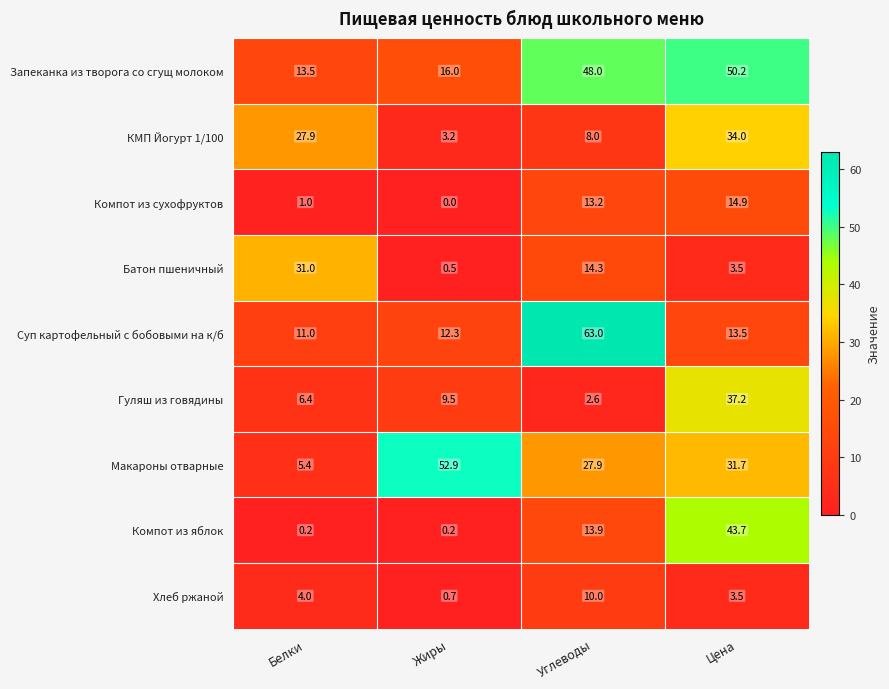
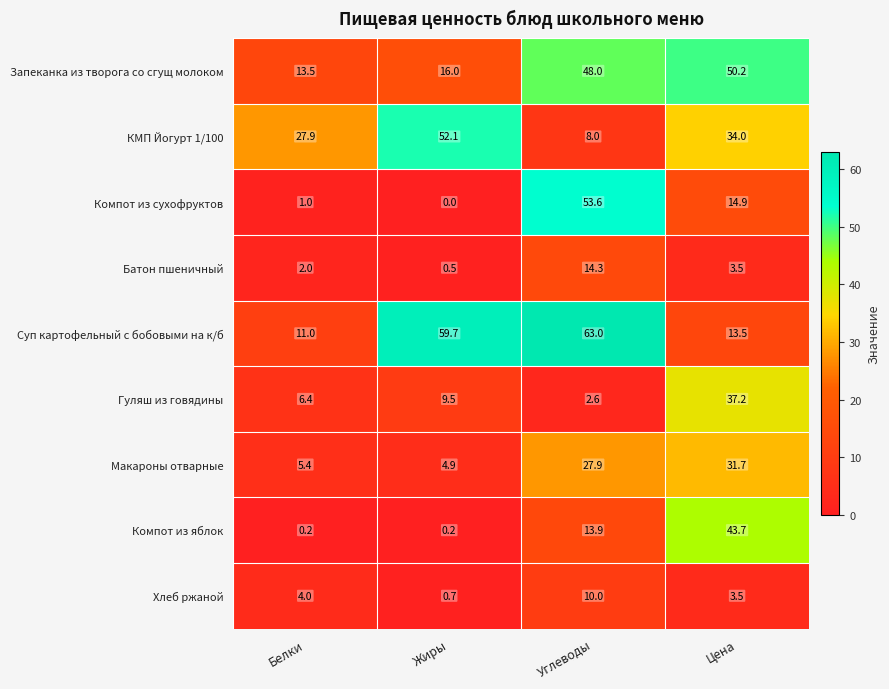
  {
    "КМП Йогурт 1/100": {
-     "Жиры": 3.2
+     "Жиры": 52.1
    },
    "Компот из сухофруктов": {
-     "Углеводы": 13.2
+     "Углеводы": 53.6
    },
    "Батон пшеничный": {
-     "Белки": 31.0
+     "Белки": 2.0
    },
    "Суп картофельный с бобовыми на к/б": {
-     "Жиры": 12.3
+     "Жиры": 59.7
    },
    "Макароны отварные": {
-     "Жиры": 52.9
+     "Жиры": 4.9
    }
  }
